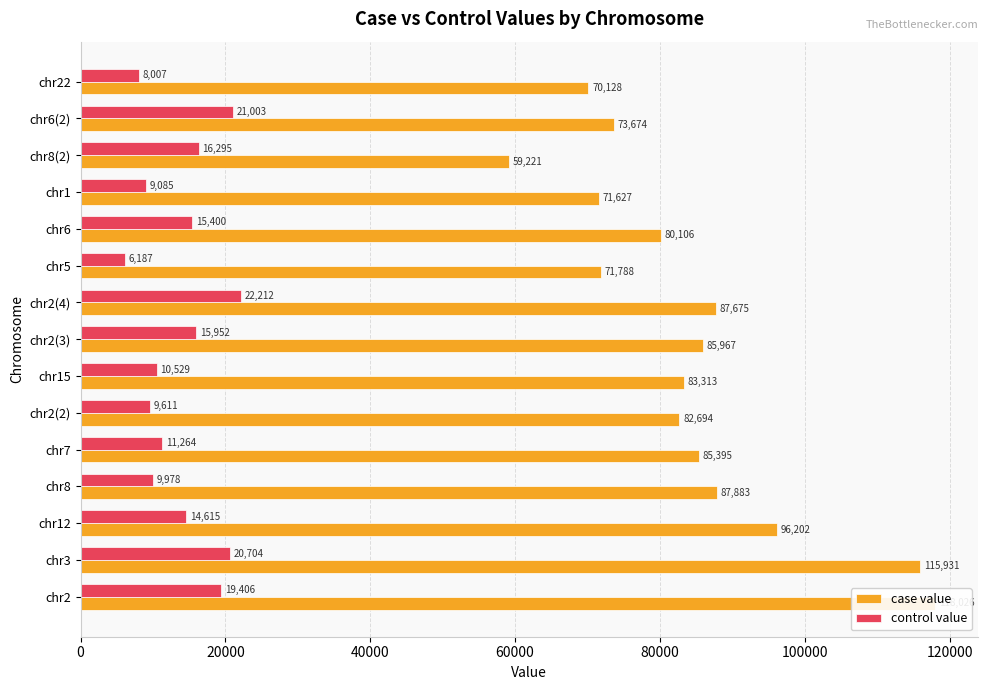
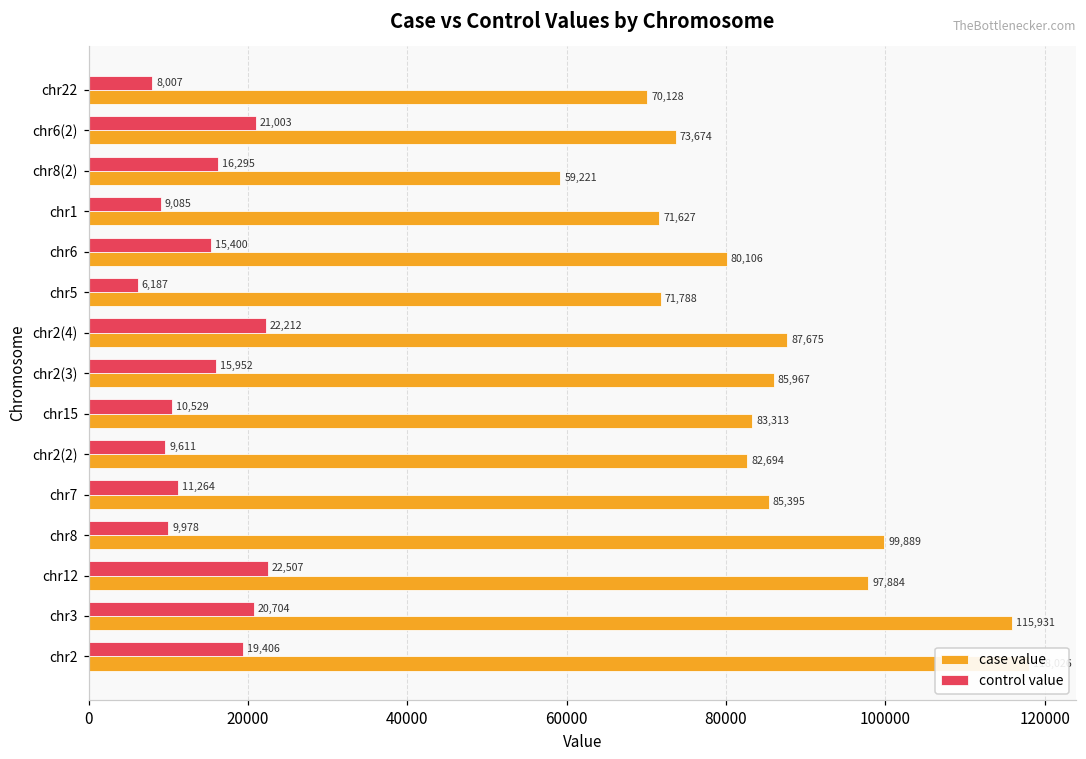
  {
    "case value": {
      "chr22": "70,128",
      "chr6(2)": "73,674",
      "chr8(2)": "59,221",
      "chr1": "71,627",
      "chr6": "80,106",
      "chr5": "71,788",
      "chr2(4)": "87,675",
      "chr2(3)": "85,967",
      "chr15": "83,313",
      "chr2(2)": "82,694",
      "chr7": "85,395",
-     "chr8": "87,883",
-     "chr12": "96,202",
+     "chr8": "99,889",
+     "chr12": "97,884",
      "chr3": "115,931"
    },
    "control value": {
      "chr22": "8,007",
      "chr6(2)": "21,003",
      "chr8(2)": "16,295",
      "chr1": "9,085",
      "chr6": "15,400",
      "chr5": "6,187",
      "chr2(4)": "22,212",
      "chr2(3)": "15,952",
      "chr15": "10,529",
      "chr2(2)": "9,611",
      "chr7": "11,264",
      "chr8": "9,978",
-     "chr12": "14,615",
+     "chr12": "22,507",
      "chr3": "20,704",
      "chr2": "19,406"
    }
  }
